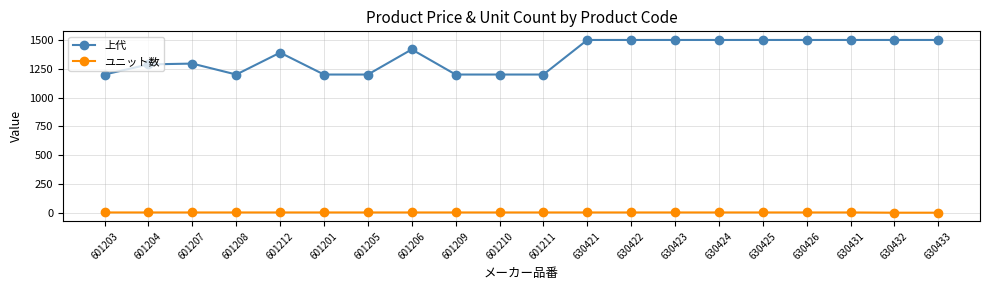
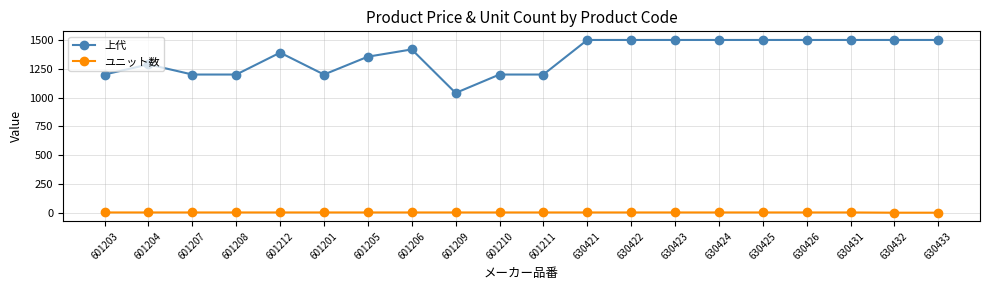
  {
    "上代": {
      "601203": 1200,
-     "601207": 1300,
+     "601207": 1200,
      "601208": 1200,
      "601212": 1390,
      "601201": 1200,
-     "601205": 1200,
+     "601205": 1360,
      "601206": 1420,
-     "601209": 1200,
+     "601209": 1040,
      "601210": 1200,
      "601211": 1200,
      "630421": 1500,
      "630422": 1500,
      "630423": 1500,
      "630424": 1500,
      "630425": 1500,
      "630426": 1500,
      "630431": 1500,
      "630432": 1500,
      "630433": 1500
    },
    "ユニット数": {
      "601203": 0,
      "601204": 0,
      "601207": 0,
      "601208": 0,
      "601212": 0,
      "601201": 0,
      "601205": 0,
      "601206": 0,
      "601209": 0,
      "601210": 0,
      "601211": 0,
      "630421": 0,
      "630422": 0,
      "630423": 0,
      "630424": 0,
      "630425": 0,
      "630426": 0,
      "630431": 0,
      "630432": 0,
      "630433": 0
    }
  }
